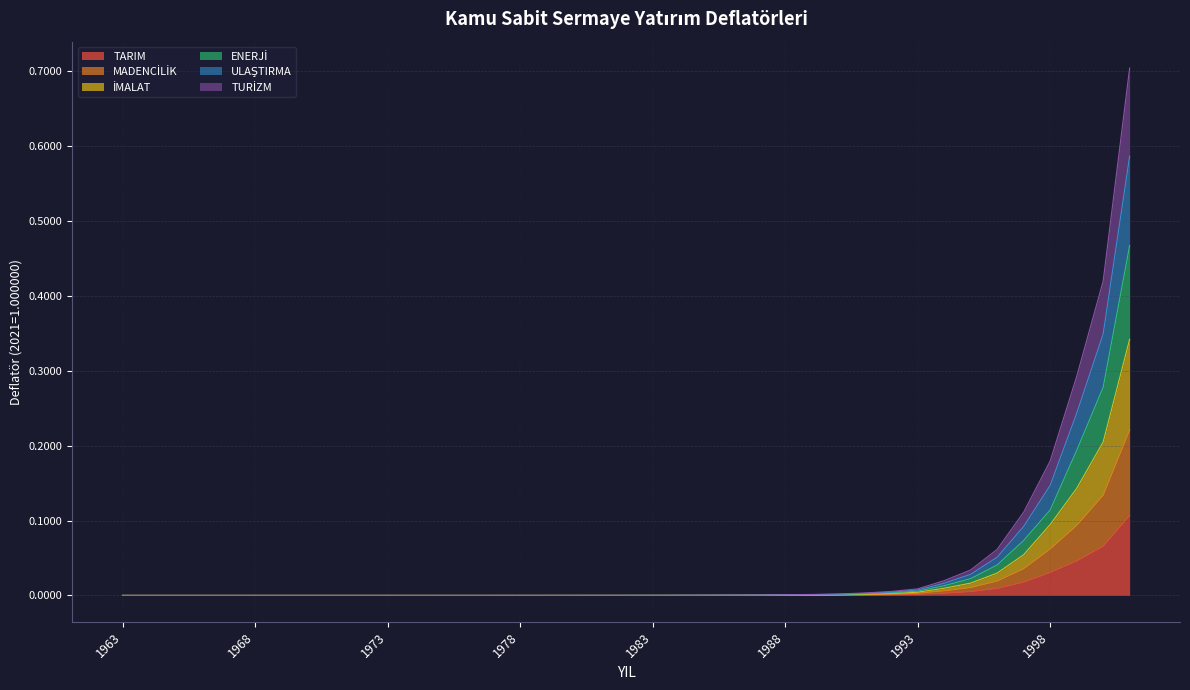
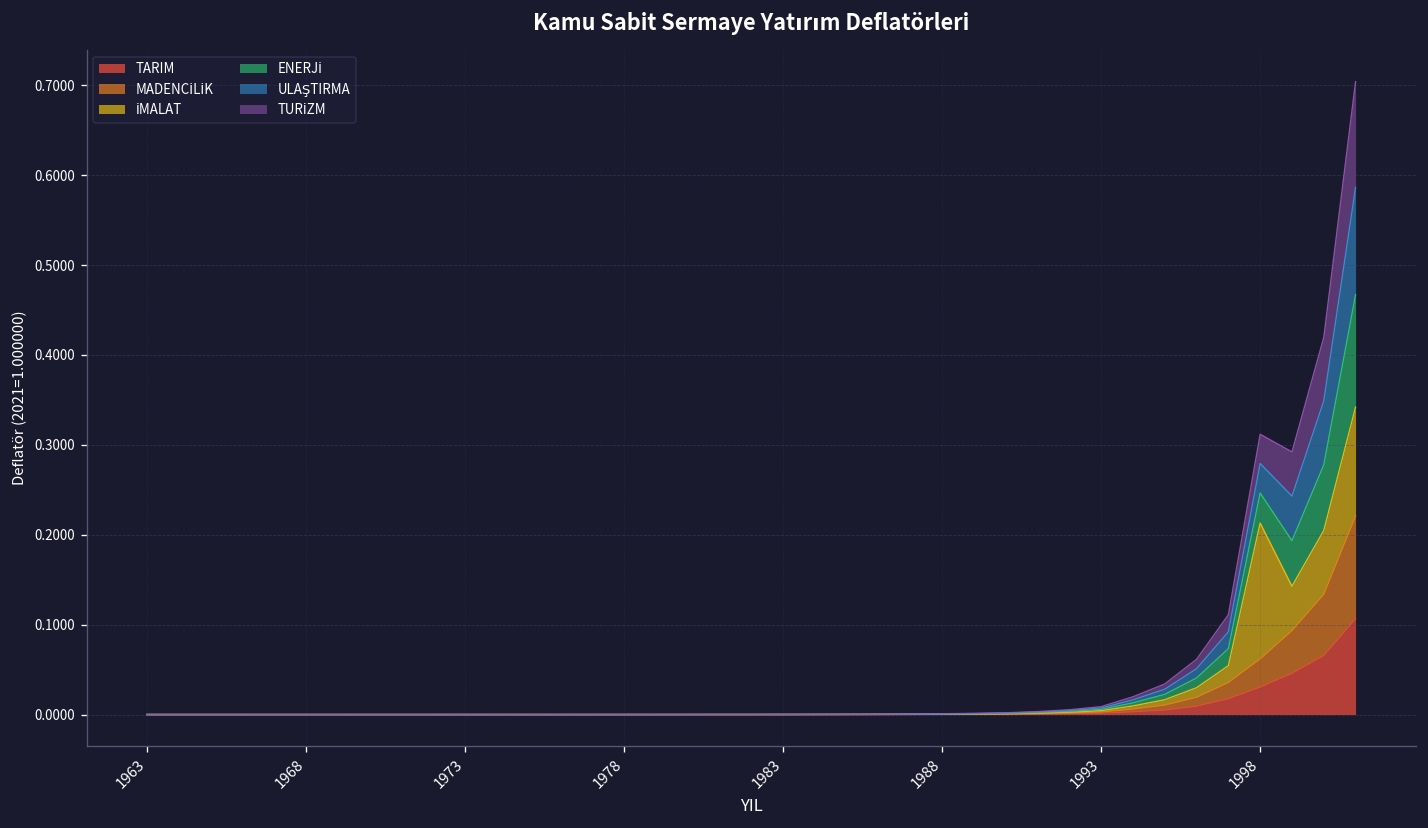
  {
    "İMALAT": {
-     "1998": 0.03
+     "1998": 0.15
    },
    "ENERJİ": {
-     "1998": 0.02
+     "1998": 0.03
    },
    "ULAŞTIRMA": {
      "1998": 0.03
    },
    "TURİZM": {
      "1998": 0.03
    }
  }
